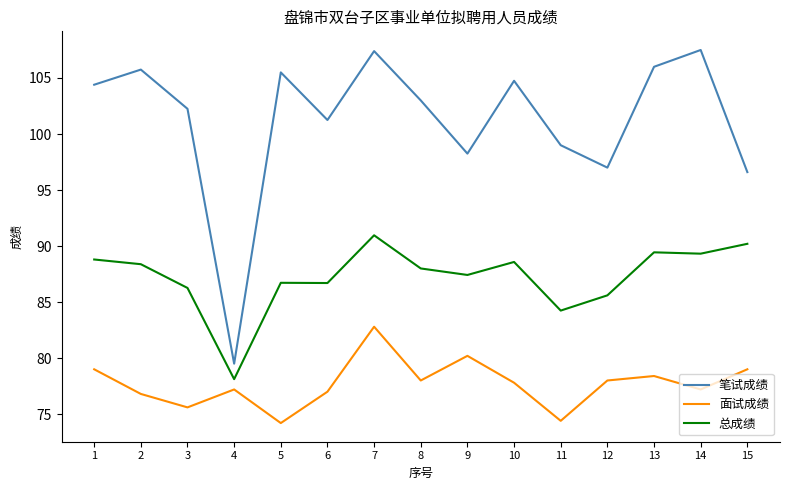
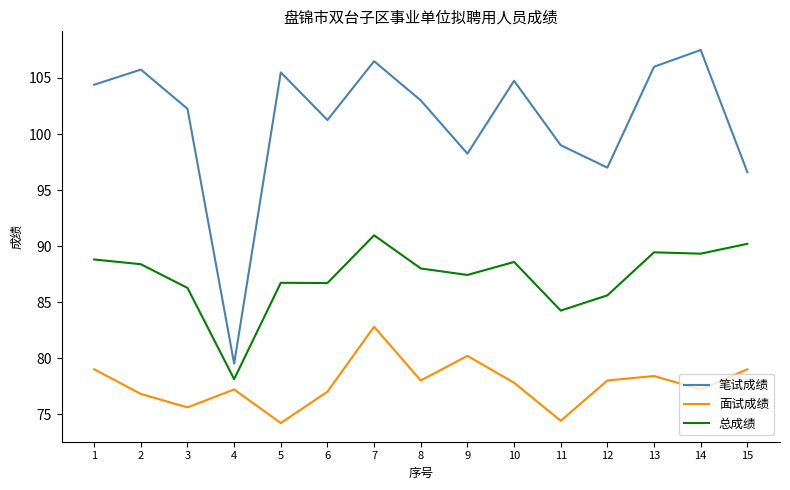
  {
    "笔试成绩": {
      "1": 104.4,
      "2": 105.8,
      "3": 102.3,
      "4": 79.5,
      "5": 105.5,
      "6": 101.3,
-     "7": 107.4,
+     "7": 106.5,
      "8": 103.0,
      "9": 98.3,
      "10": 104.8,
      "11": 99.0,
      "12": 97.0,
      "13": 106.0,
      "14": 107.5,
      "15": 96.6
    },
    "面试成绩": {
      "1": 79.0,
      "2": 76.8,
      "3": 75.6,
      "4": 77.2,
      "5": 74.2,
      "6": 77.0,
      "7": 82.8,
      "8": 78.0,
      "9": 80.2,
      "10": 77.8,
      "11": 74.4,
      "12": 78.0,
      "13": 78.4,
      "15": 79.0
    },
    "总成绩": {
      "1": 88.8,
      "2": 88.4,
      "3": 86.3,
      "4": 78.1,
      "5": 86.7,
      "6": 86.7,
      "7": 91.0,
      "8": 88.0,
      "9": 87.4,
      "10": 88.6,
      "11": 84.2,
      "12": 85.6,
      "13": 89.4,
      "14": 89.3,
      "15": 90.2
    }
  }
